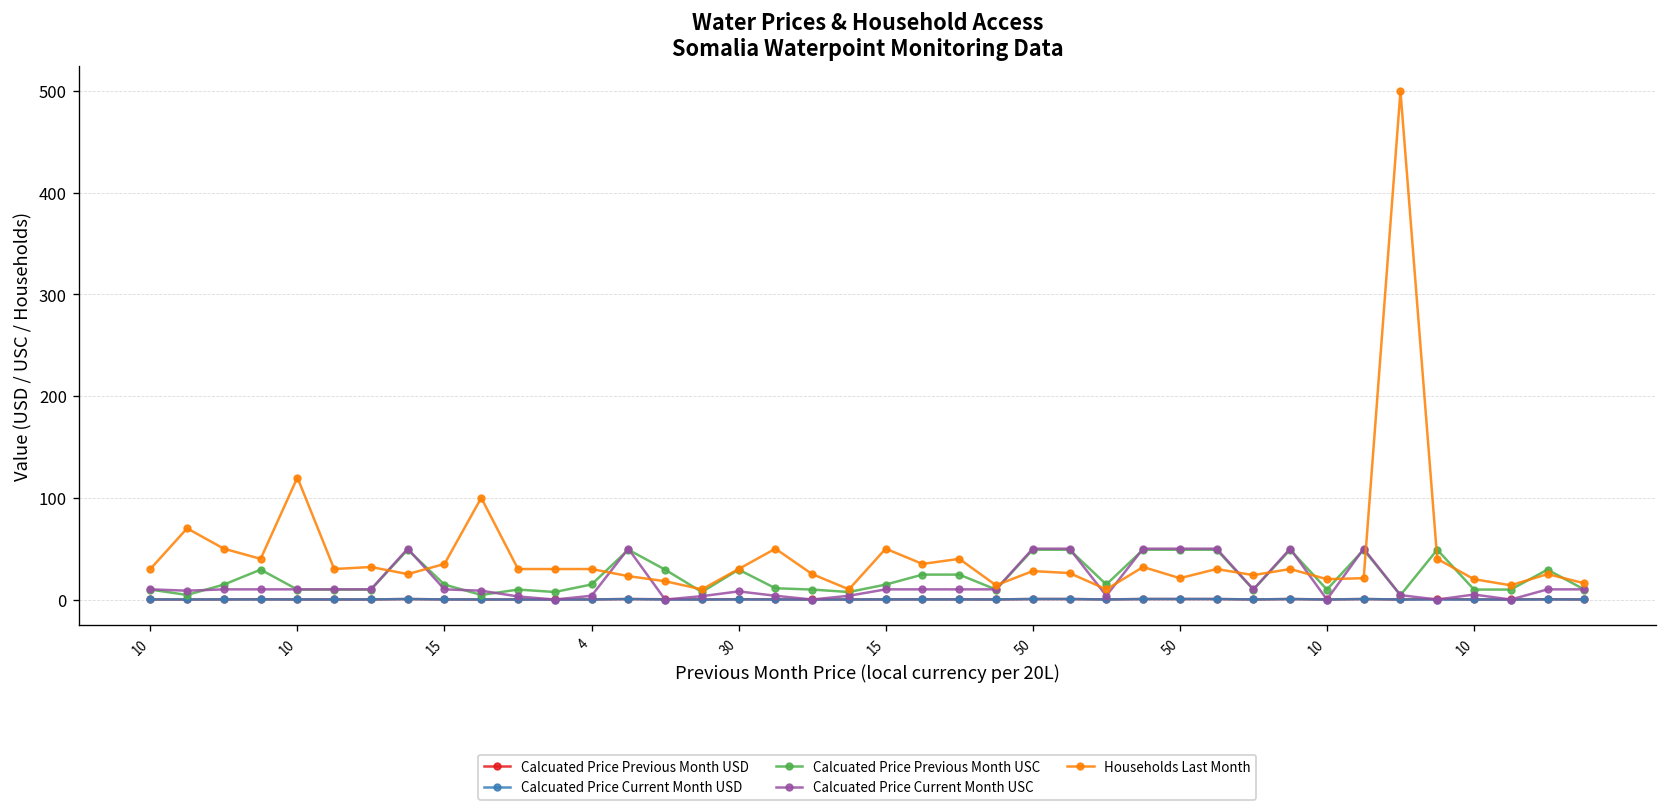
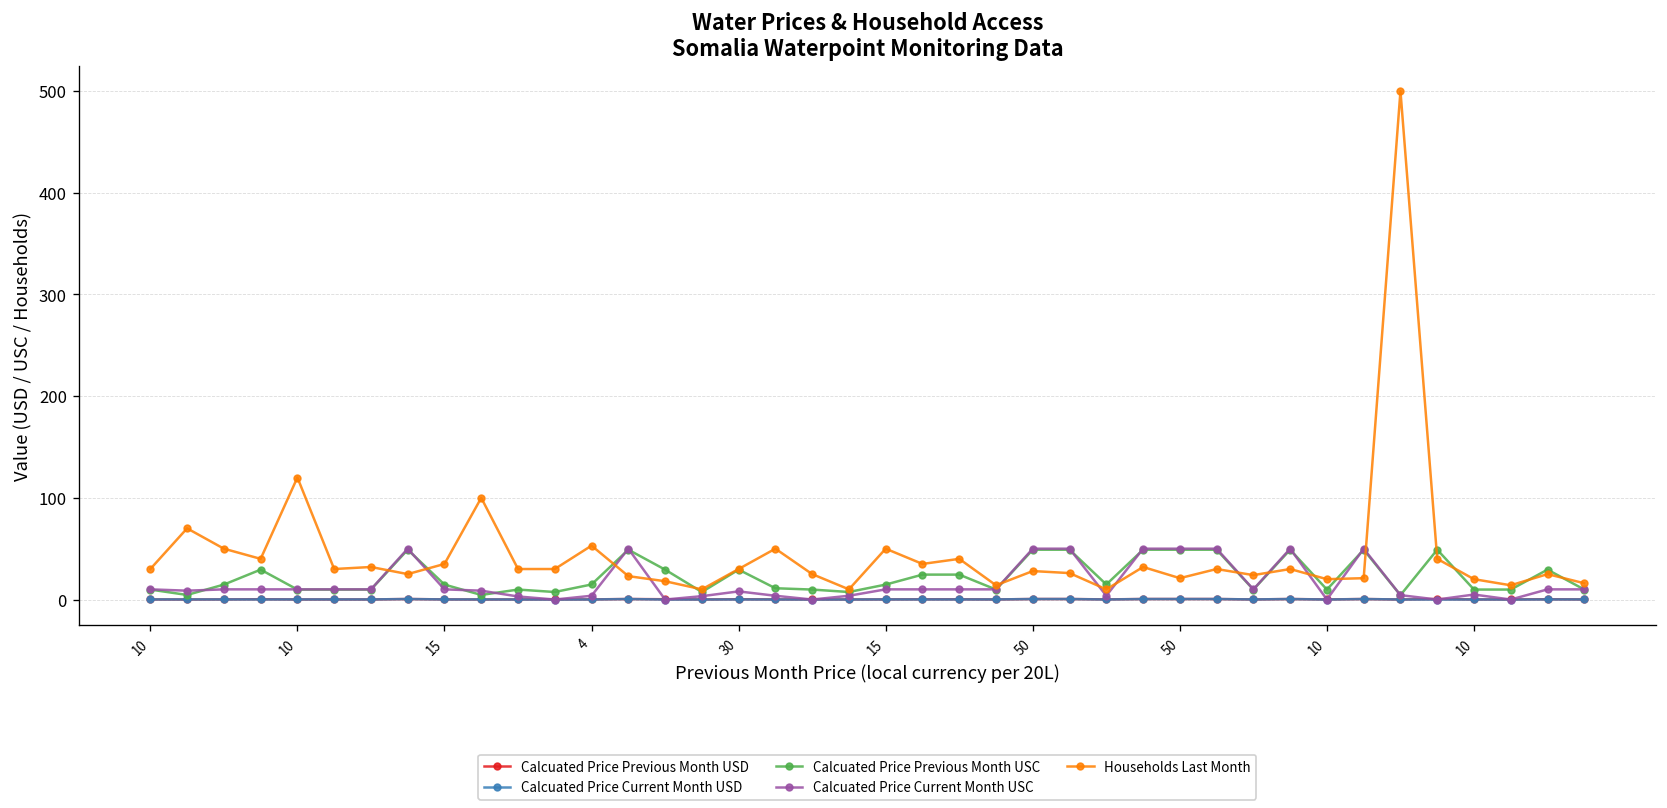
  {
    "Calcuated Price Current Month USD": {
      "4": 0
    },
    "Calcuated Price Previous Month USC": {
      "4": 10
    },
    "Calcuated Price Current Month USC": {
      "4": 0
    },
    "Households Last Month": {
-     "4": 30
+     "4": 50
    }
  }
